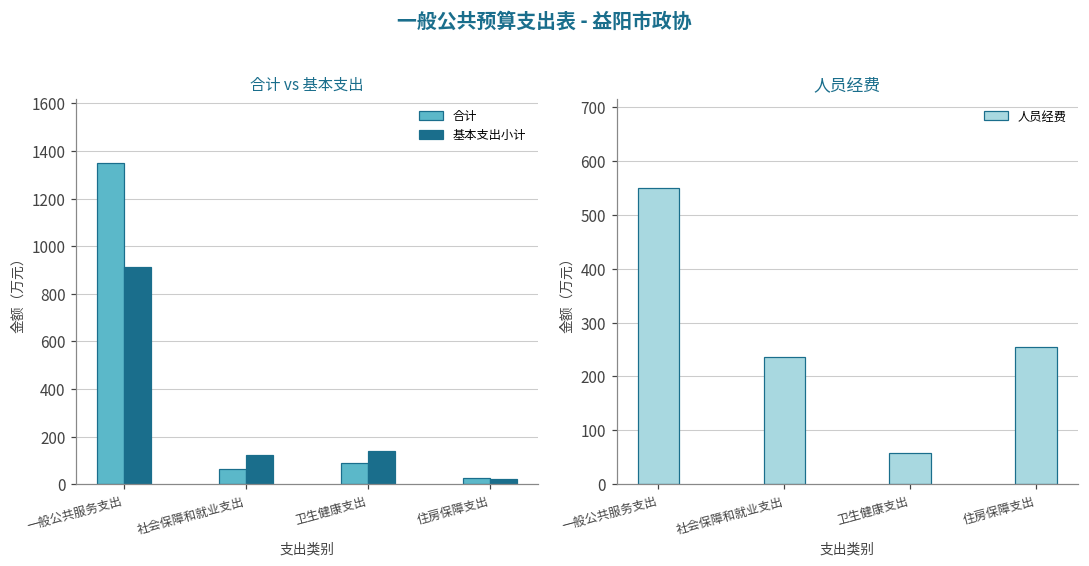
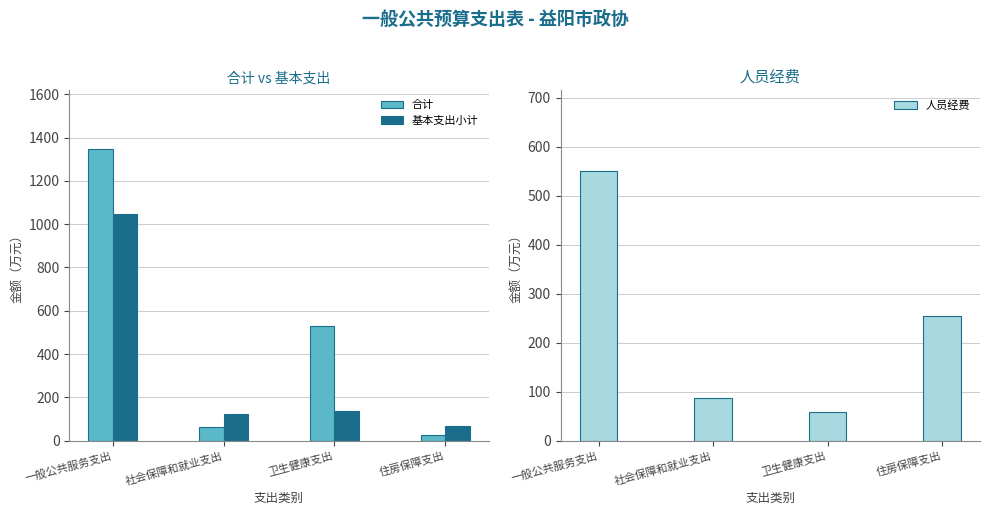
  {
    "合计 vs 基本支出": {
      "合计": {
        "一般公共服务支出": 1350,
        "社会保障和就业支出": 60,
-       "卫生健康支出": 90,
+       "卫生健康支出": 530,
        "住房保障支出": 30
      },
      "基本支出小计": {
-       "一般公共服务支出": 910,
+       "一般公共服务支出": 1050,
        "社会保障和就业支出": 120,
        "卫生健康支出": 140,
-       "住房保障支出": 20
+       "住房保障支出": 70
      }
    },
    "人员经费": {
      "一般公共服务支出": 550,
-     "社会保障和就业支出": 240,
+     "社会保障和就业支出": 90,
      "卫生健康支出": 60,
      "住房保障支出": 250
    }
  }
